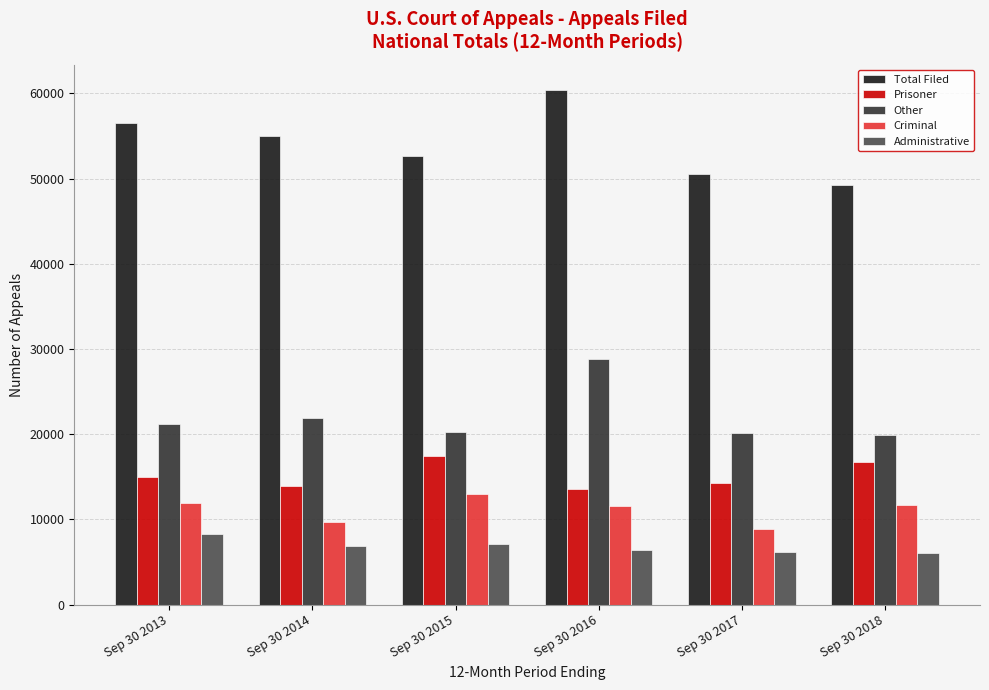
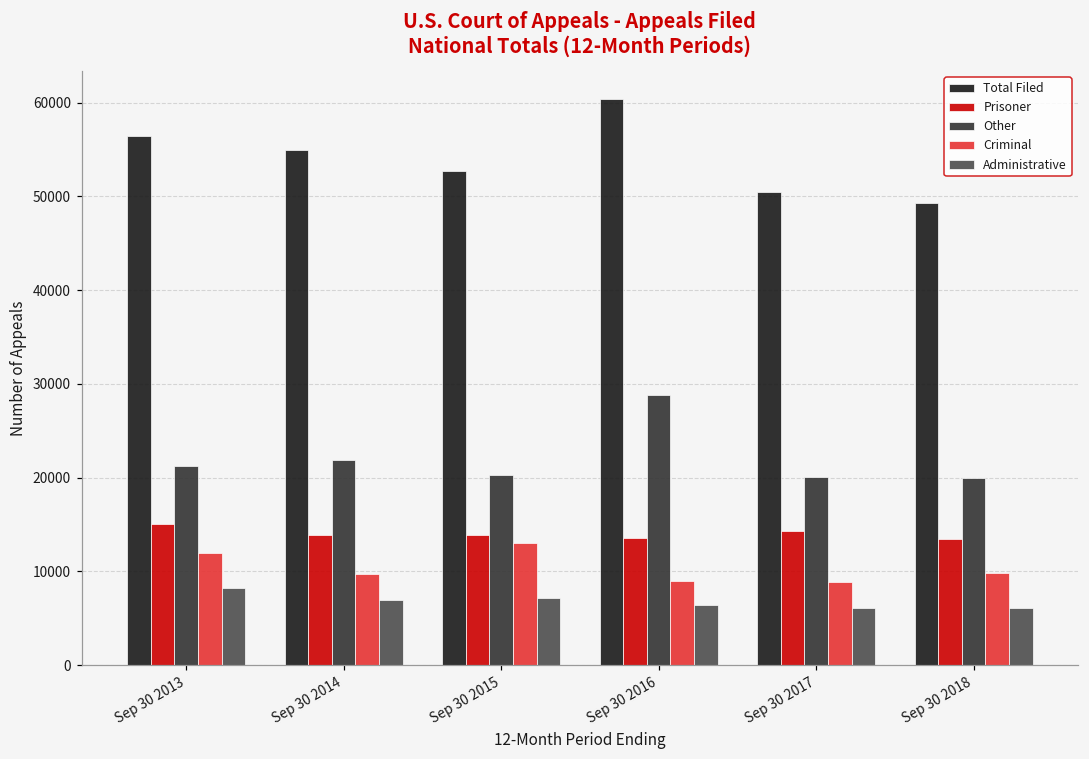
  {
    "Prisoner": {
      "Sep 30 2013": 15000,
      "Sep 30 2014": 14000,
-     "Sep 30 2015": 17000,
+     "Sep 30 2015": 14000,
      "Sep 30 2016": 14000,
      "Sep 30 2017": 14000,
-     "Sep 30 2018": 17000
+     "Sep 30 2018": 13000
    },
    "Criminal": {
      "Sep 30 2013": 12000,
      "Sep 30 2014": 10000,
      "Sep 30 2015": 13000,
-     "Sep 30 2016": 12000,
+     "Sep 30 2016": 9000,
      "Sep 30 2017": 9000,
-     "Sep 30 2018": 12000
+     "Sep 30 2018": 10000
    }
  }
